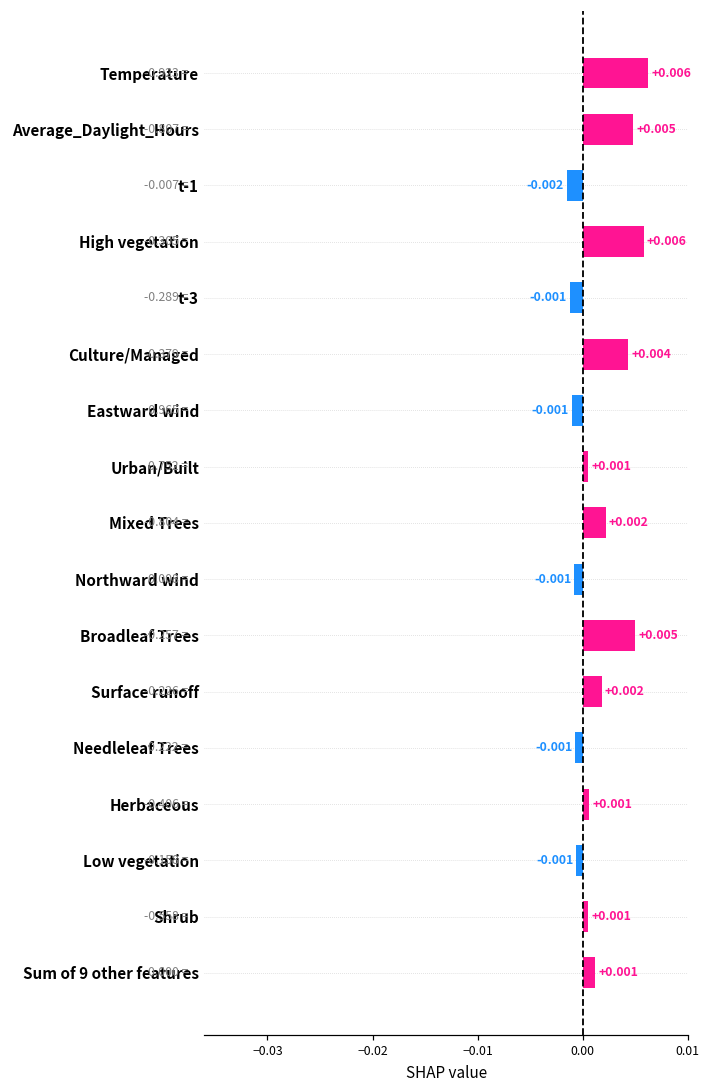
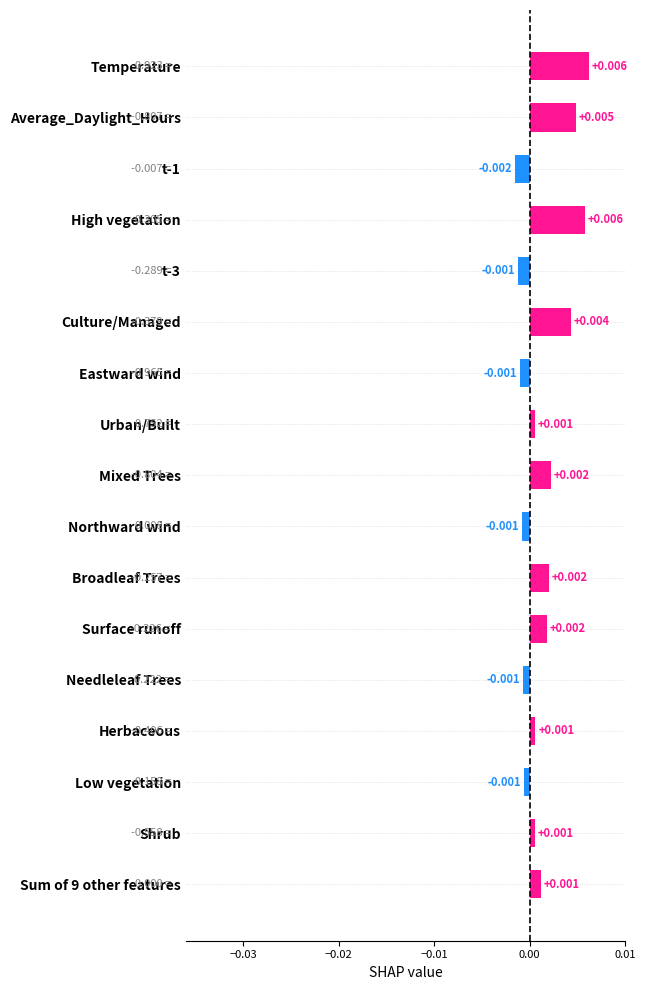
  {
    "Temperature": "+0.006",
    "Average_Daylight_Hours": "+0.005",
    "t-1": "-0.002",
    "High vegetation": "+0.006",
    "t-3": "-0.001",
    "Culture/Managed": "+0.004",
    "Eastward wind": "-0.001",
    "Urban/Built": "+0.001",
    "Mixed Trees": "+0.002",
    "Northward wind": "-0.001",
-   "Broadleaf Trees": "+0.005",
+   "Broadleaf Trees": "+0.002",
    "Surface runoff": "+0.002",
    "Needleleaf Trees": "-0.001",
    "Herbaceous": "+0.001",
    "Low vegetation": "-0.001",
    "Shrub": "+0.001",
    "Sum of 9 other features": "+0.001"
  }
